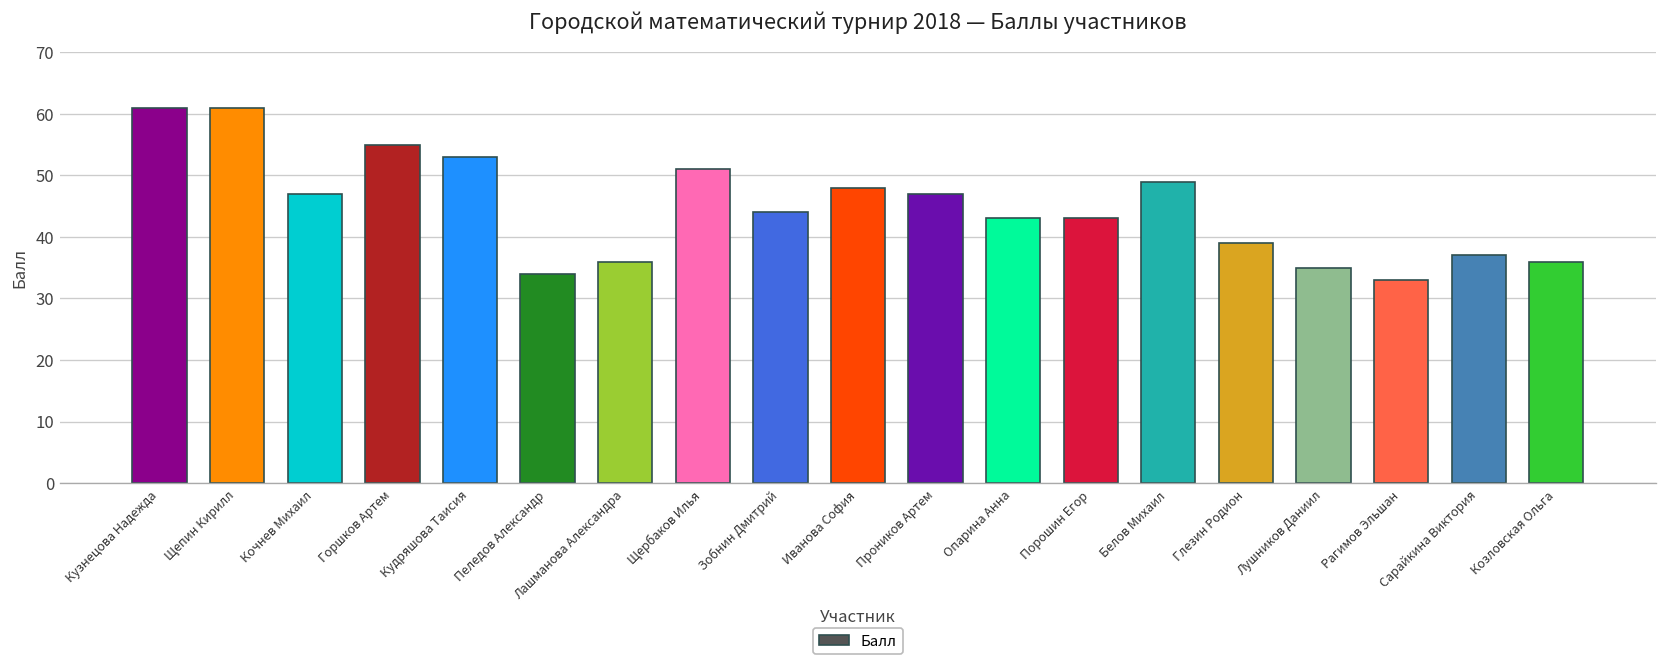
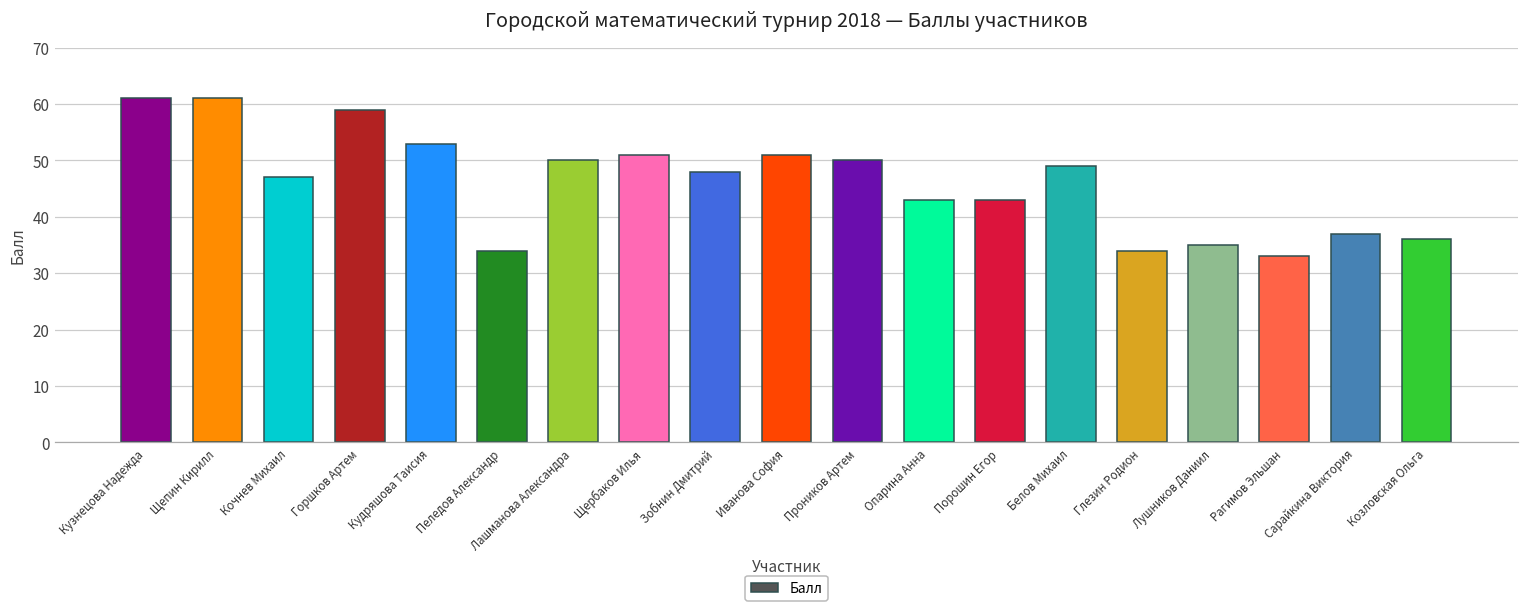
  {
    "Кузнецова Надежда": 61,
    "Щепин Кирилл": 61,
    "Кочнев Михаил": 47,
-   "Горшков Артем": 55,
+   "Горшков Артем": 59,
    "Кудряшова Таисия": 53,
    "Пеледов Александр": 34,
-   "Лашманова Александра": 36,
+   "Лашманова Александра": 50,
    "Щербаков Илья": 51,
-   "Зобнин Дмитрий": 44,
-   "Иванова София": 48,
-   "Проников Артем": 47,
+   "Зобнин Дмитрий": 48,
+   "Иванова София": 51,
+   "Проников Артем": 50,
    "Опарина Анна": 43,
    "Порошин Егор": 43,
    "Белов Михаил": 49,
-   "Глезин Родион": 39,
+   "Глезин Родион": 34,
    "Лушников Даниил": 35,
    "Рагимов Эльшан": 33,
    "Сарайкина Виктория": 37,
    "Козловская Ольга": 36
  }
